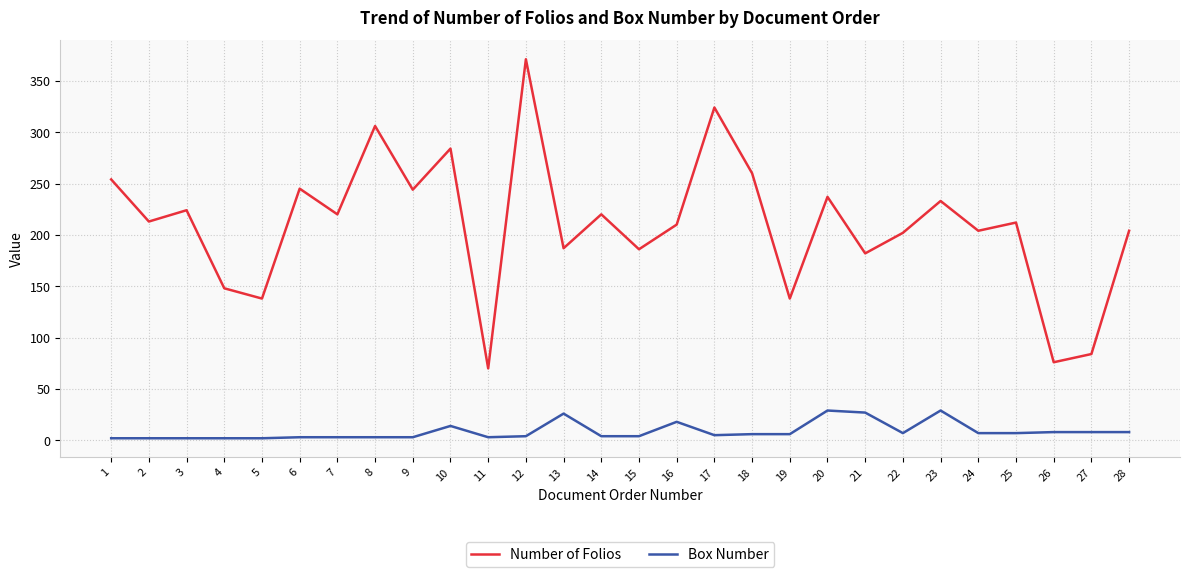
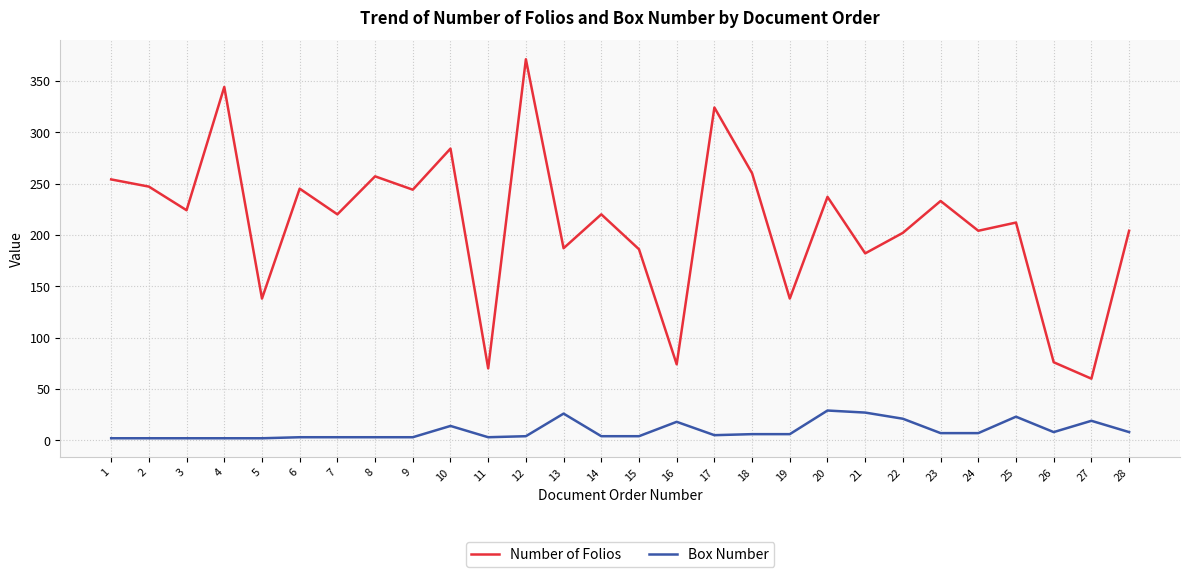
  {
    "Number of Folios": {
      "1": 254,
-     "2": 213,
+     "2": 247,
      "3": 224,
-     "4": 148,
+     "4": 344,
      "5": 138,
      "6": 245,
      "7": 220,
-     "8": 306,
+     "8": 257,
      "9": 244,
      "10": 284,
      "11": 70,
      "12": 371,
      "13": 187,
      "14": 220,
      "15": 186,
-     "16": 210,
+     "16": 74,
      "17": 324,
      "18": 260,
      "19": 138,
      "20": 237,
      "21": 182,
      "22": 202,
      "23": 233,
      "24": 204,
      "25": 212,
      "26": 76,
-     "27": 84,
+     "27": 60,
      "28": 204
    },
    "Box Number": {
      "1": 2,
      "2": 2,
      "3": 2,
      "4": 2,
      "5": 2,
      "6": 3,
      "7": 3,
      "8": 3,
      "9": 3,
      "10": 14,
      "11": 3,
      "12": 4,
      "13": 26,
      "14": 4,
      "15": 4,
      "16": 18,
      "17": 5,
      "18": 6,
      "19": 6,
      "20": 29,
      "21": 27,
-     "22": 7,
-     "23": 29,
+     "22": 21,
+     "23": 7,
      "24": 7,
-     "25": 7,
+     "25": 23,
      "26": 8,
-     "27": 8,
+     "27": 19,
      "28": 8
    }
  }
